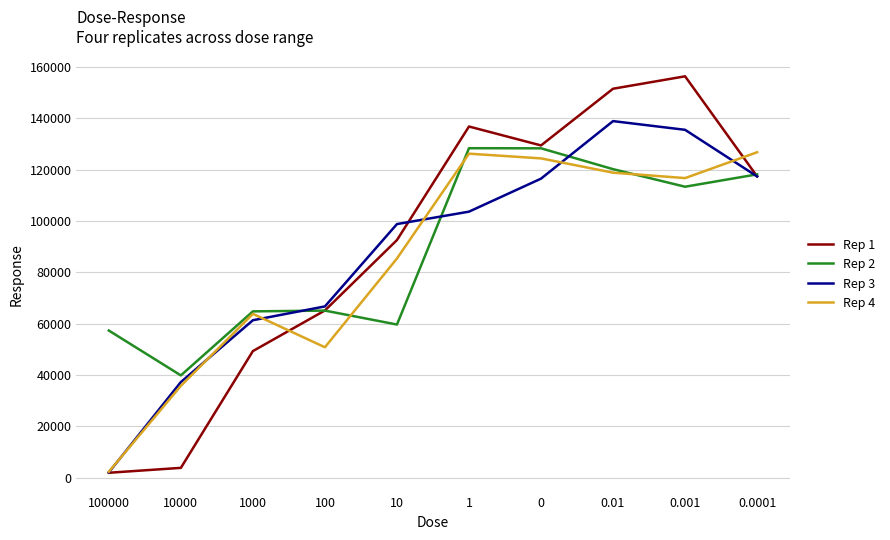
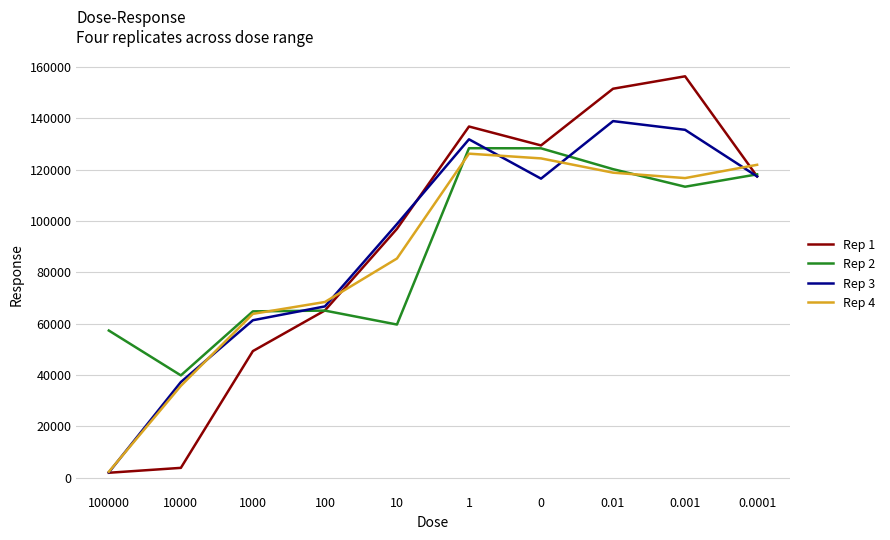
  {
    "Rep 1": {
      "10000": 4000,
      "1000": 49000,
-     "10": 93000,
+     "10": 97000,
      "1": 137000,
      "0": 129000,
      "0.01": 152000,
      "0.001": 156000
    },
    "Rep 2": {
      "100000": 57000,
      "10000": 40000,
      "10": 60000,
      "1": 128000,
      "0": 128000,
      "0.01": 120000,
      "0.001": 113000
    },
    "Rep 3": {
      "10000": 37000,
      "1000": 61000,
      "100": 67000,
      "10": 99000,
-     "1": 104000,
+     "1": 132000,
      "0": 116000,
      "0.01": 139000,
      "0.001": 136000
    },
    "Rep 4": {
      "10000": 36000,
-     "100": 51000,
+     "100": 68000,
      "10": 85000,
      "1": 126000,
      "0": 124000,
      "0.01": 119000,
      "0.001": 117000,
-     "0.0001": 127000
+     "0.0001": 122000
    }
  }
